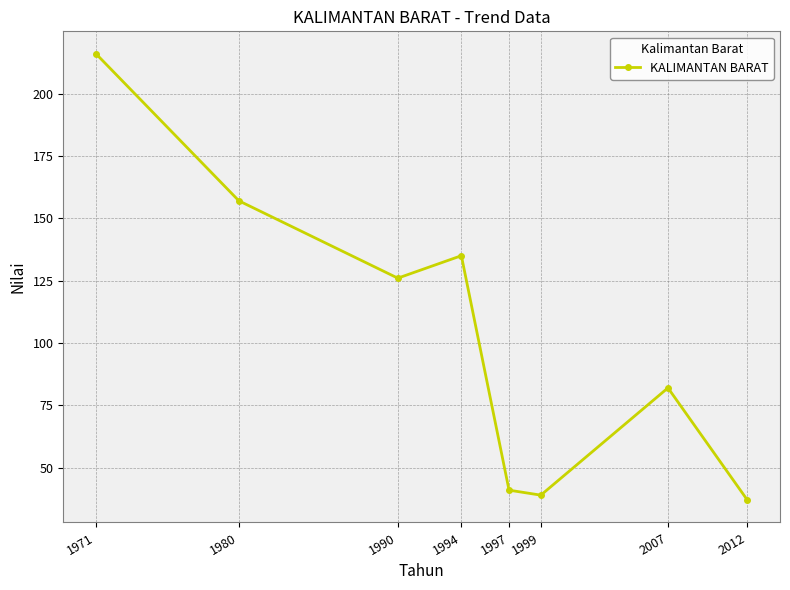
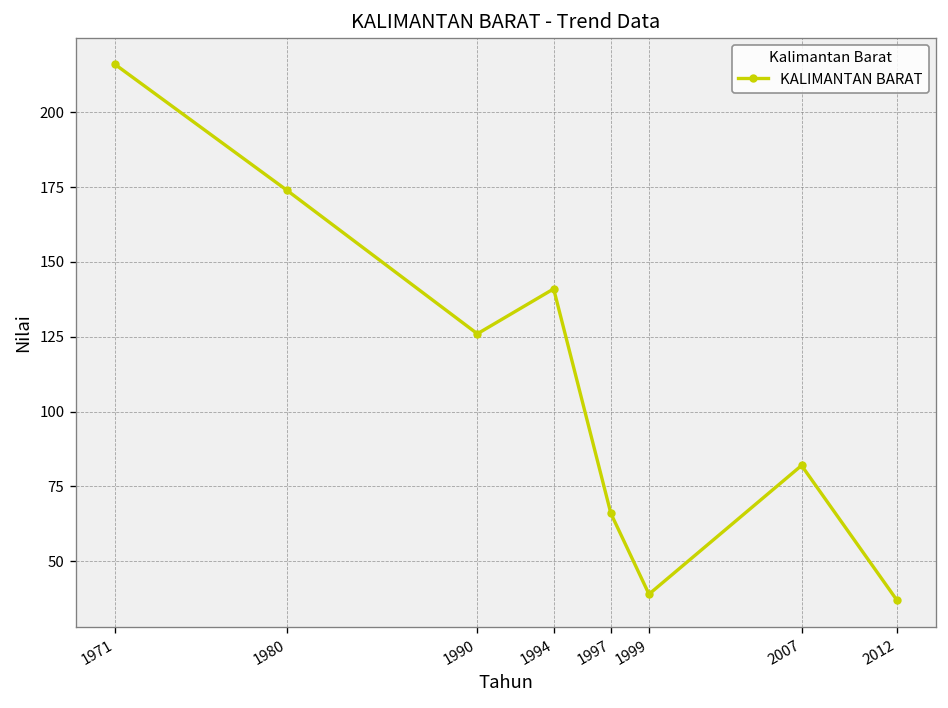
  {
    "1971": 216,
-   "1980": 157,
+   "1980": 174,
    "1990": 126,
-   "1994": 135,
-   "1997": 41,
+   "1994": 141,
+   "1997": 66,
    "1999": 39,
    "2007": 82,
    "2012": 37
  }
